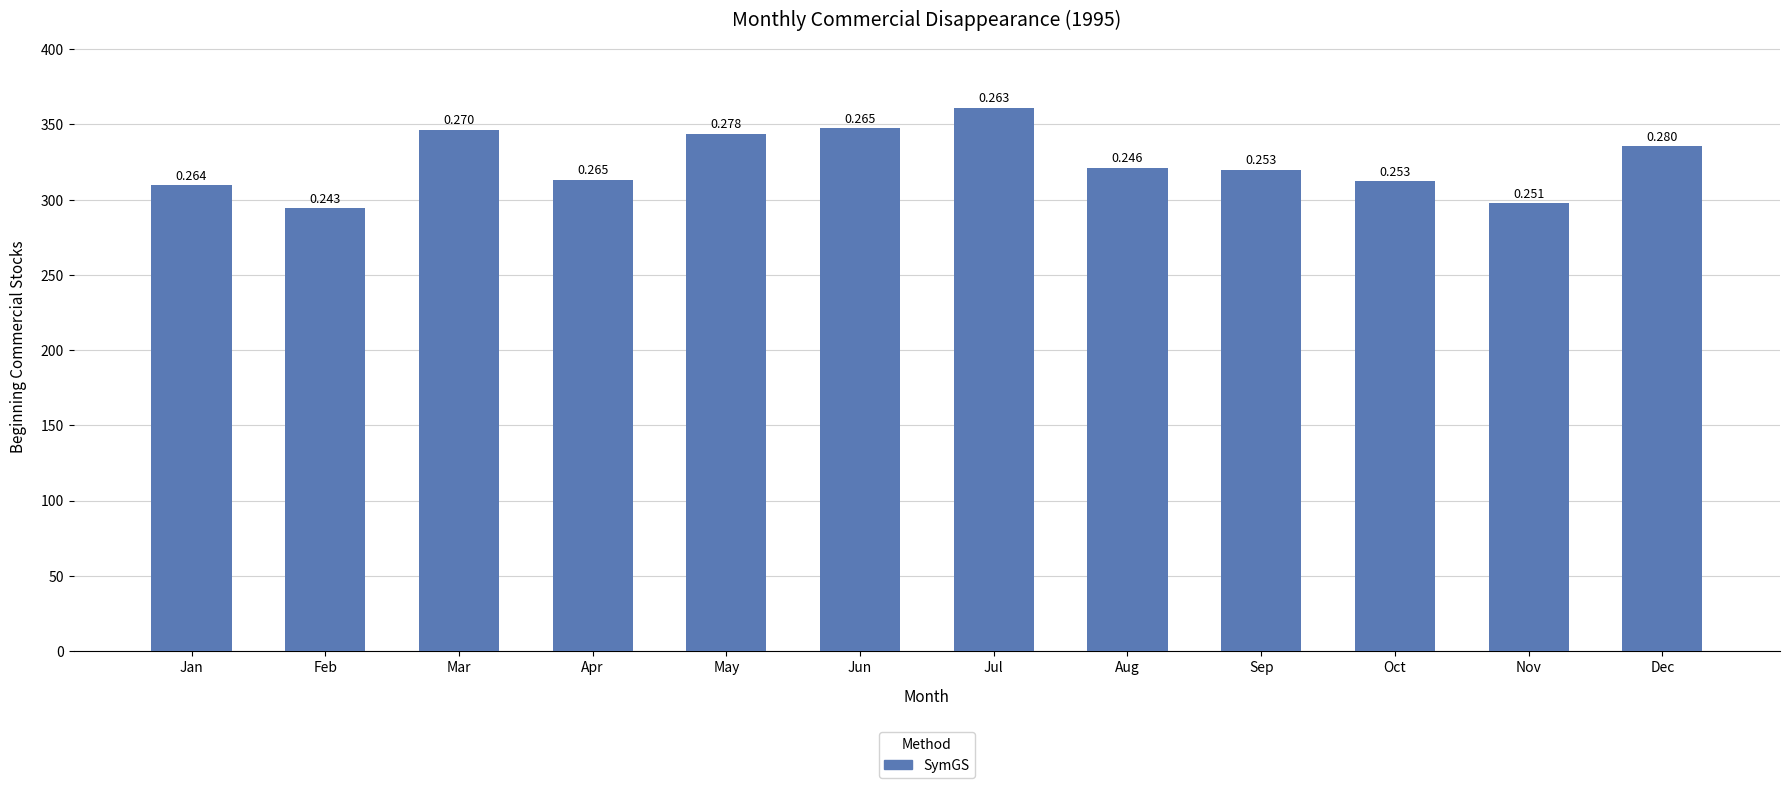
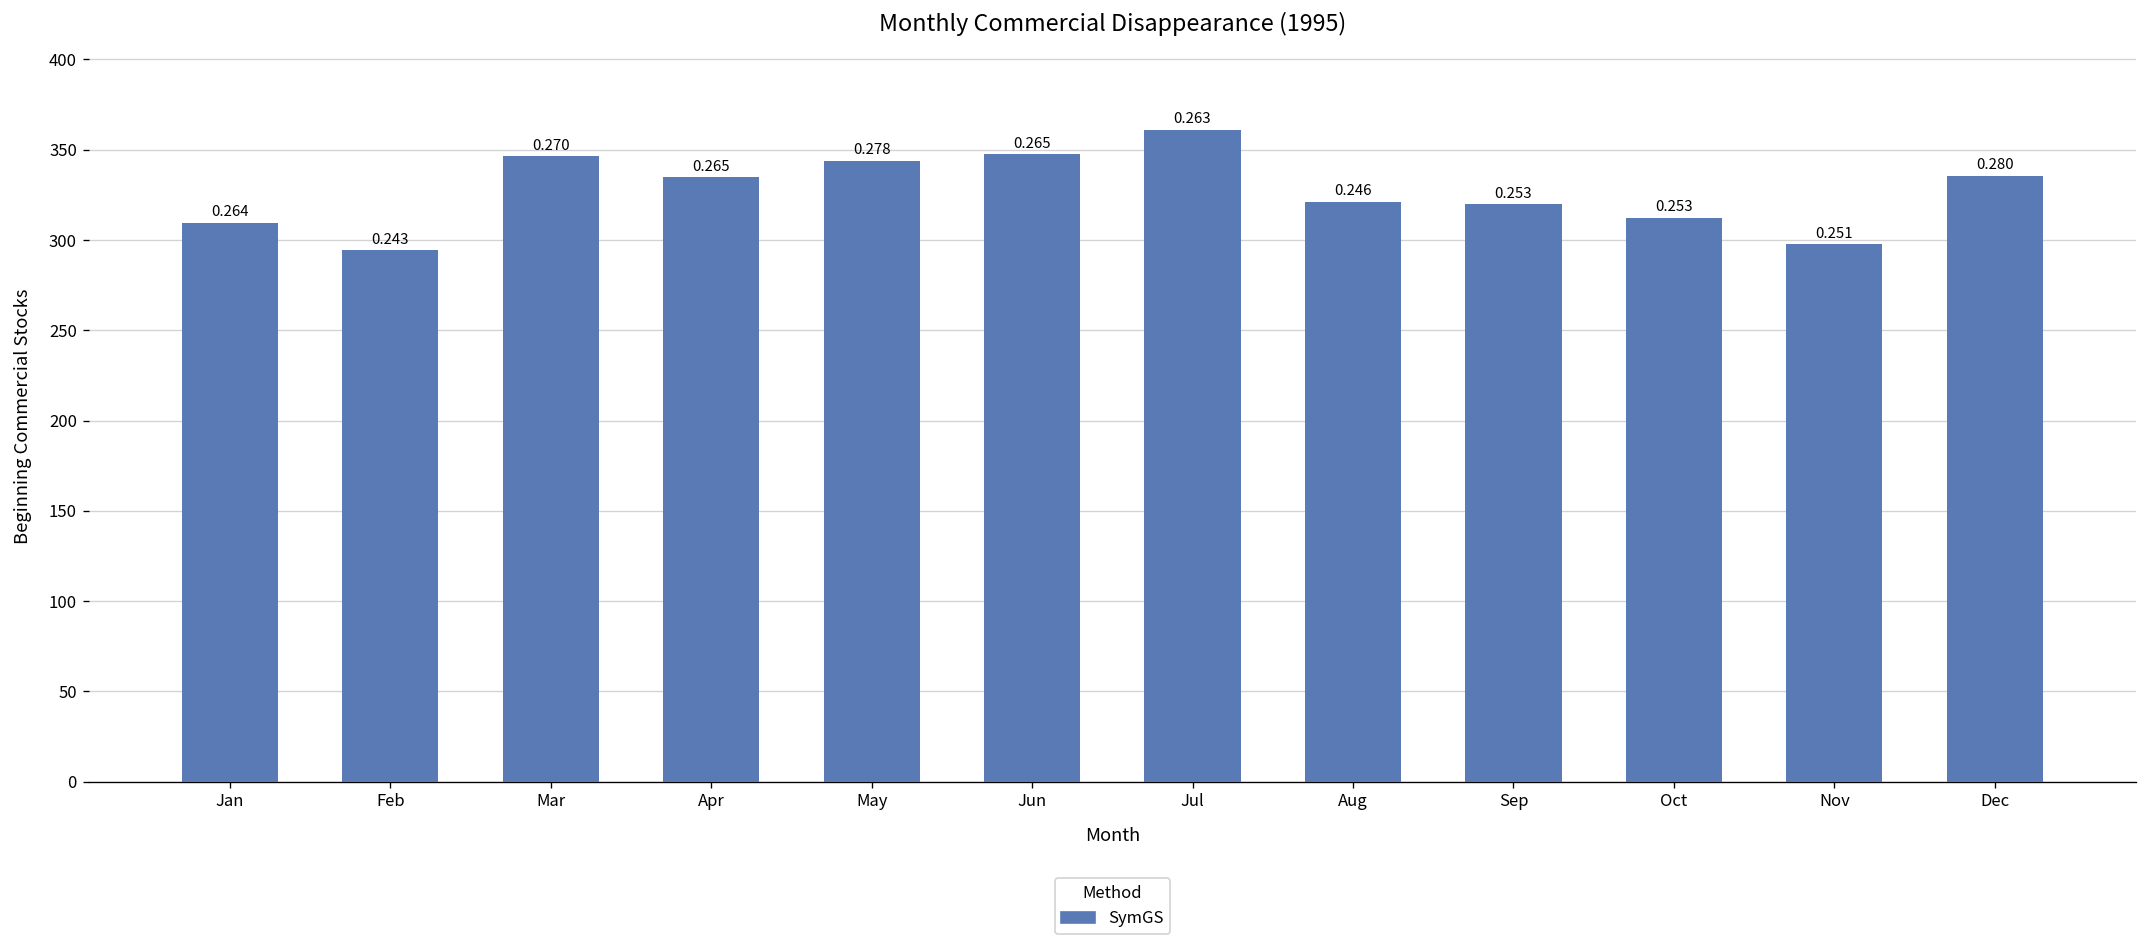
  {
-   "Apr": 313
+   "Apr": 335
  }
